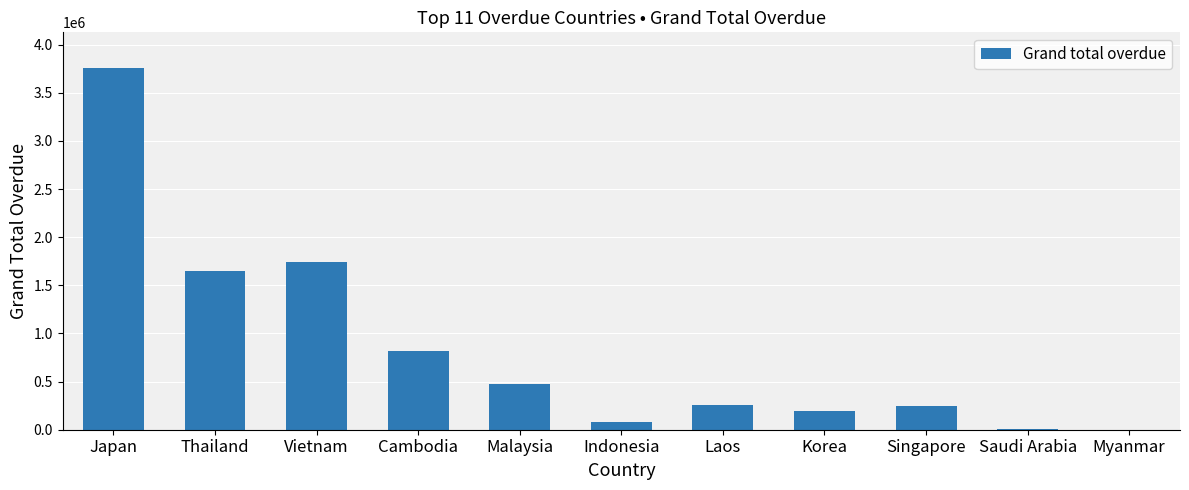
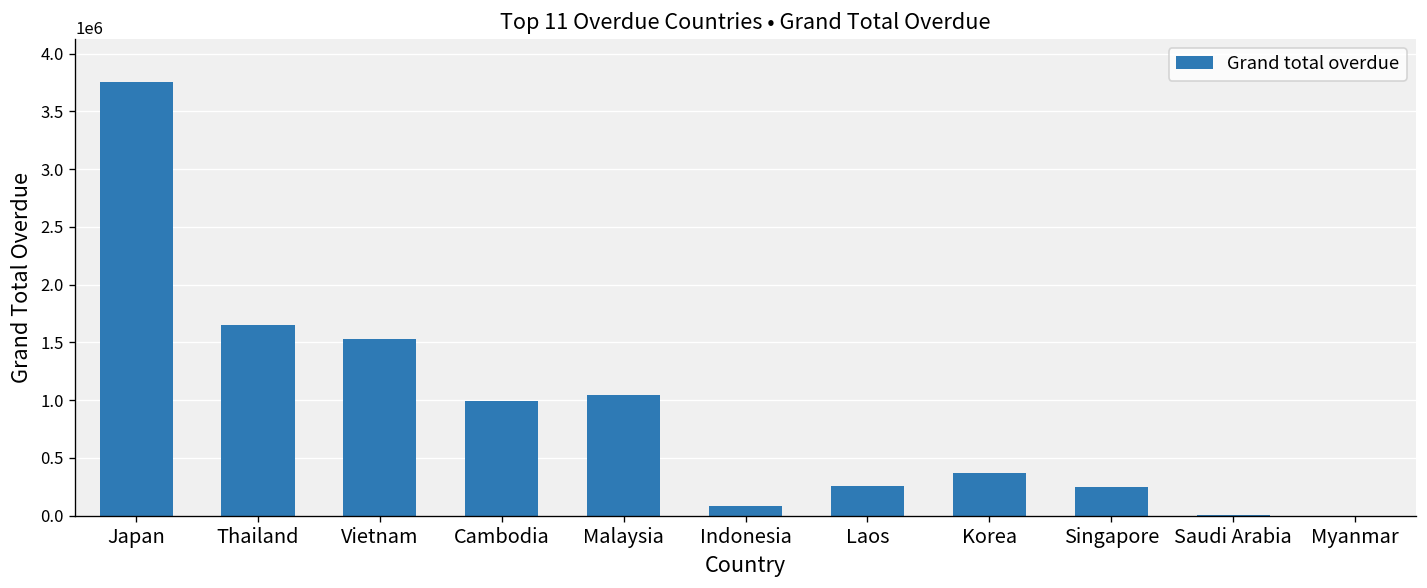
  {
    "Japan": 3800000,
    "Thailand": 1700000,
-   "Vietnam": 1700000,
-   "Cambodia": 800000,
-   "Malaysia": 500000,
+   "Vietnam": 1500000,
+   "Cambodia": 1000000,
+   "Malaysia": 1000000,
    "Indonesia": 100000,
    "Laos": 300000,
-   "Korea": 200000,
+   "Korea": 400000,
    "Singapore": 200000,
    "Myanmar": 0
  }
